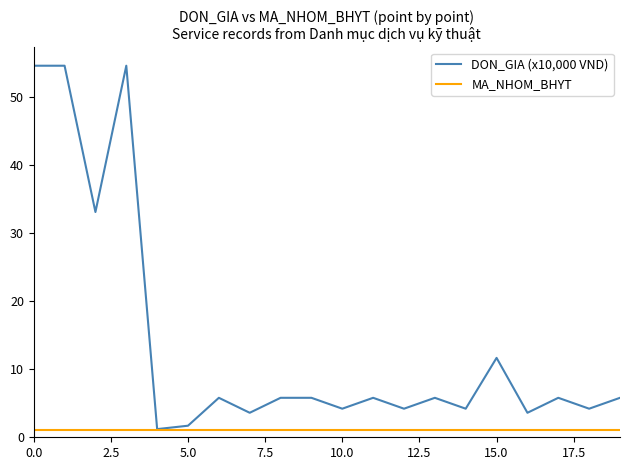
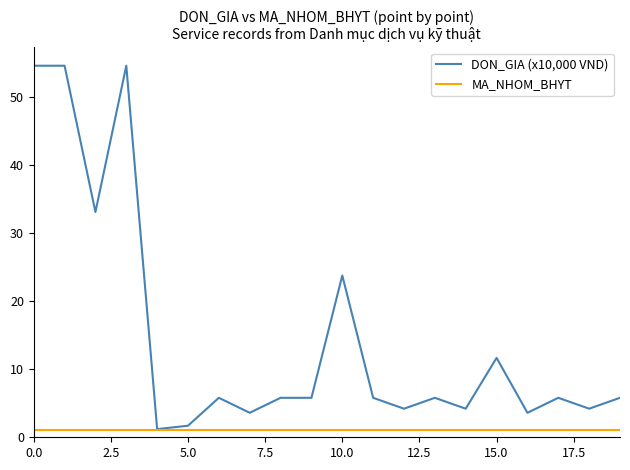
  {
    "DON_GIA (x10,000 VND)": {
      "0.0": 55,
      "5.0": 2,
-     "10.0": 4,
+     "10.0": 24,
      "15.0": 12
    },
    "MA_NHOM_BHYT": {
      "0.0": 1,
      "5.0": 1,
      "10.0": 1,
      "15.0": 1
    }
  }
